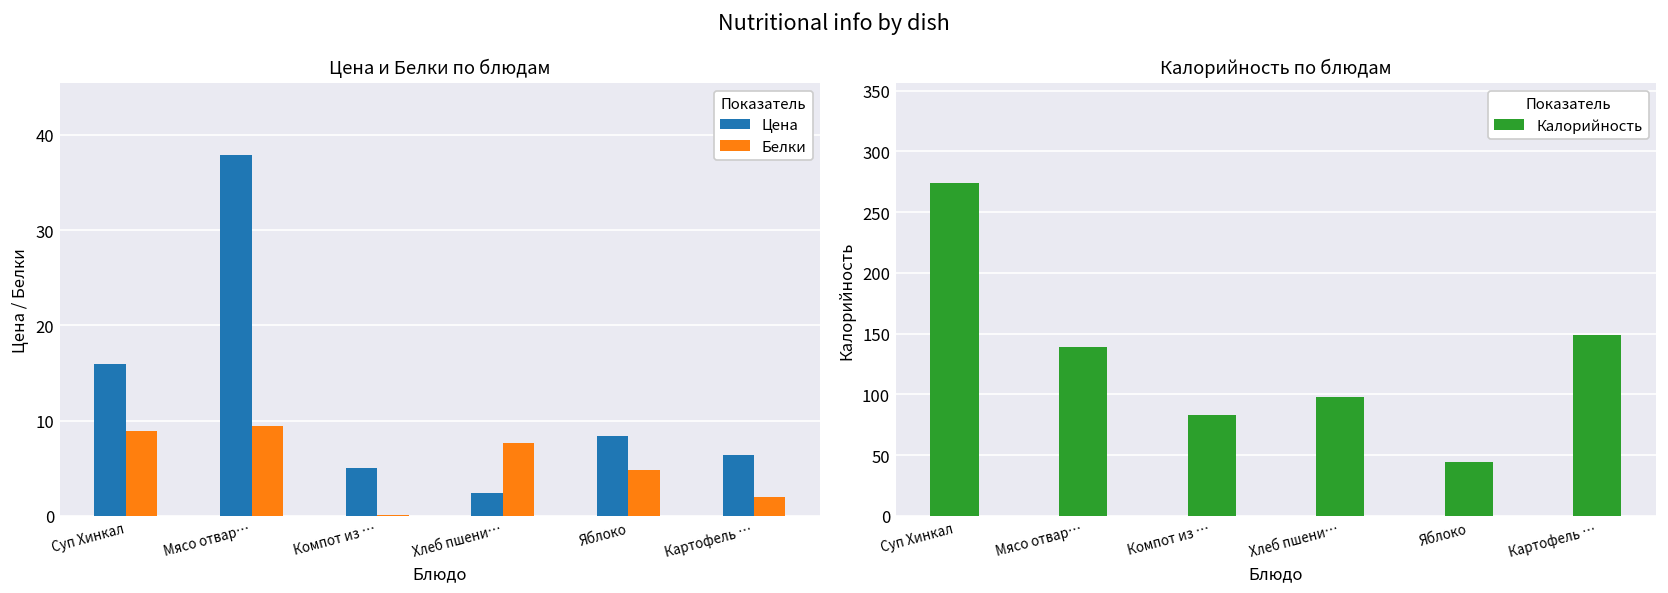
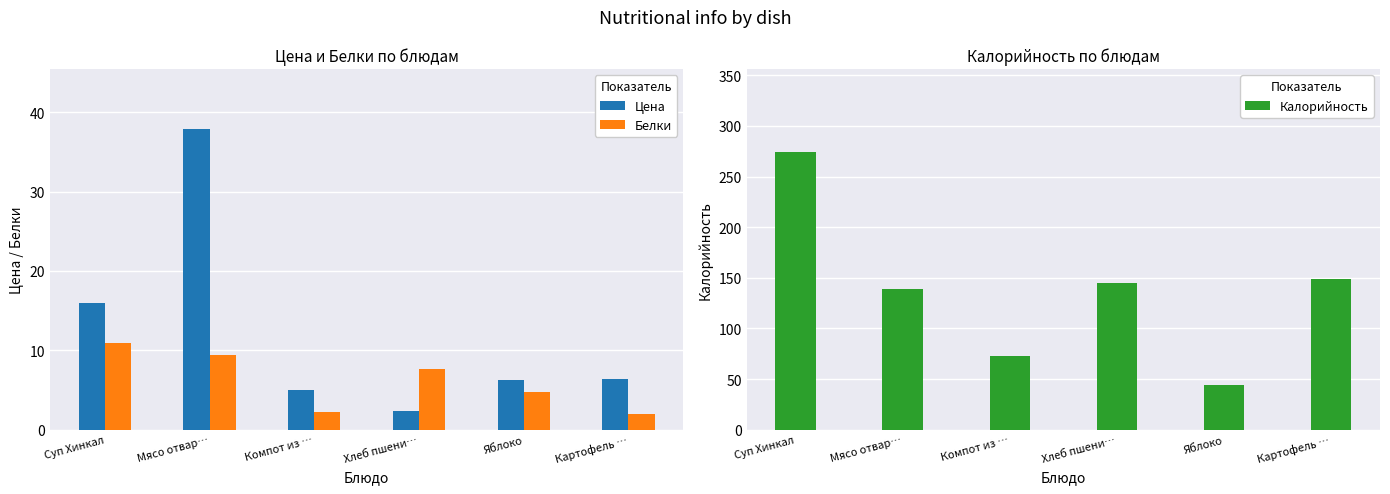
  {
    "Цена и Белки по блюдам": {
      "Цена": {
        "Суп Хинкал": 16,
        "Мясо отвар…": 38,
        "Компот из …": 5,
        "Хлеб пшени…": 2,
-       "Яблоко": 8,
+       "Яблоко": 6,
        "Картофель …": 6
      },
      "Белки": {
-       "Суп Хинкал": 9,
+       "Суп Хинкал": 11,
        "Мясо отвар…": 9,
-       "Компот из …": 0,
+       "Компот из …": 2,
        "Хлеб пшени…": 8,
        "Яблоко": 5,
        "Картофель …": 2
      }
    },
    "Калорийность по блюдам": {
      "Суп Хинкал": 274,
      "Мясо отвар…": 139,
-     "Компот из …": 83,
-     "Хлеб пшени…": 98,
+     "Компот из …": 73,
+     "Хлеб пшени…": 145,
      "Яблоко": 44,
      "Картофель …": 149
    }
  }
